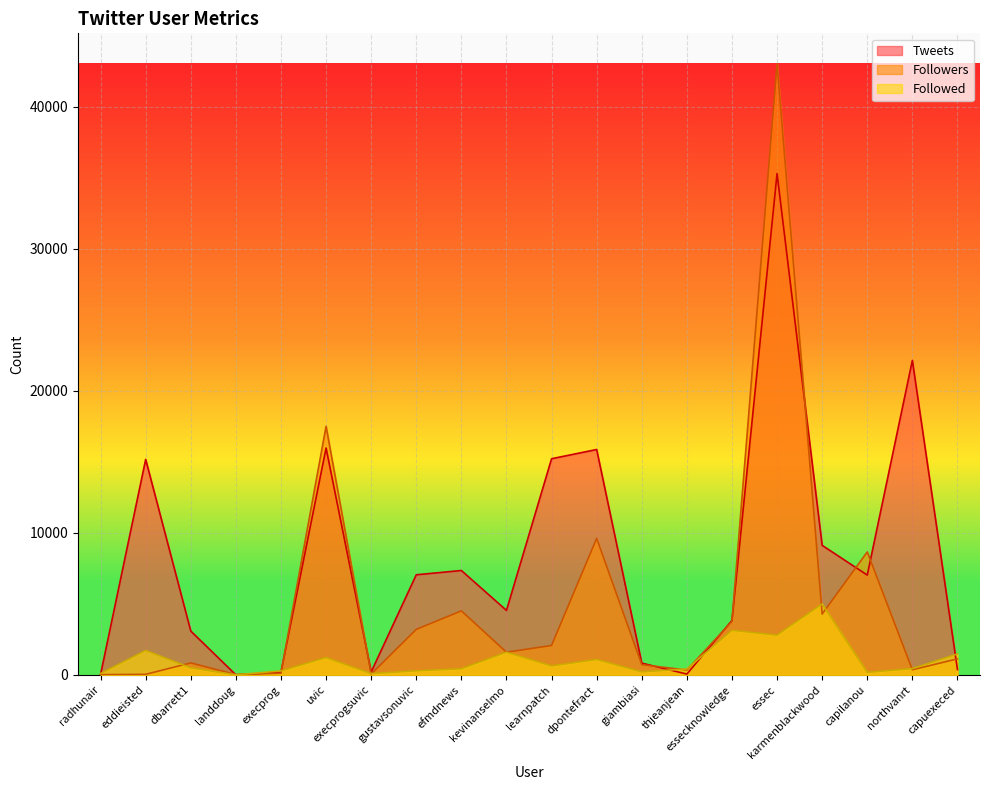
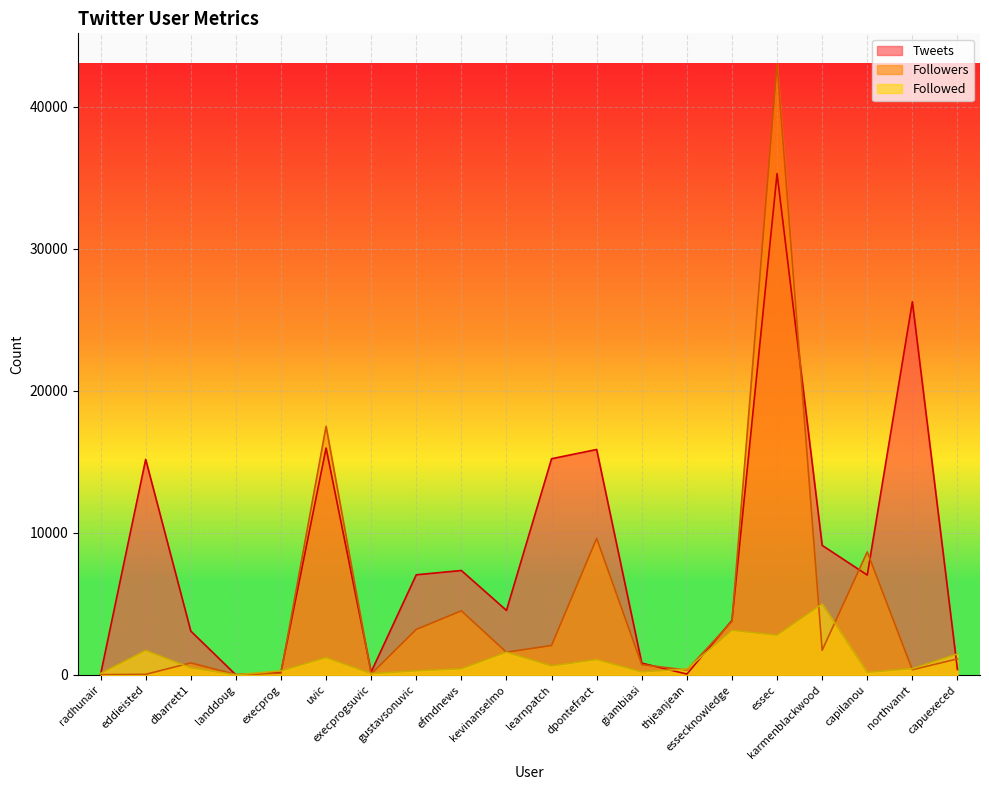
  {
    "Tweets": {
      "eddieisted": 15200,
      "dbarrett1": 3100,
      "uvic": 16000,
      "gustavsonuvic": 7000,
      "efmdnews": 7300,
      "kevinanselmo": 4500,
      "learnpatch": 15200,
      "dpontefract": 15900,
      "thjeanjean": 100,
      "essec": 35300,
      "karmenblackwood": 9100,
      "capilanou": 7000,
-     "northvanrt": 22100,
+     "northvanrt": 26300,
      "capuexeced": 400
    },
    "Followers": {
      "eddieisted": 0,
      "dbarrett1": 800,
      "uvic": 17500,
      "gustavsonuvic": 3200,
      "efmdnews": 4500,
      "learnpatch": 2100,
      "dpontefract": 9600,
      "essec": 43000,
-     "karmenblackwood": 4300,
+     "karmenblackwood": 1700,
      "capilanou": 8700,
      "capuexeced": 1100
    },
    "Followed": {
      "eddieisted": 1700,
      "dbarrett1": 500,
      "uvic": 1200,
      "gustavsonuvic": 300,
      "efmdnews": 400,
      "learnpatch": 600,
      "dpontefract": 1100,
      "giambiasi": 200,
      "essecknowledge": 3100,
      "essec": 2800,
      "karmenblackwood": 5000,
      "capilanou": 200,
      "capuexeced": 1500
    }
  }
